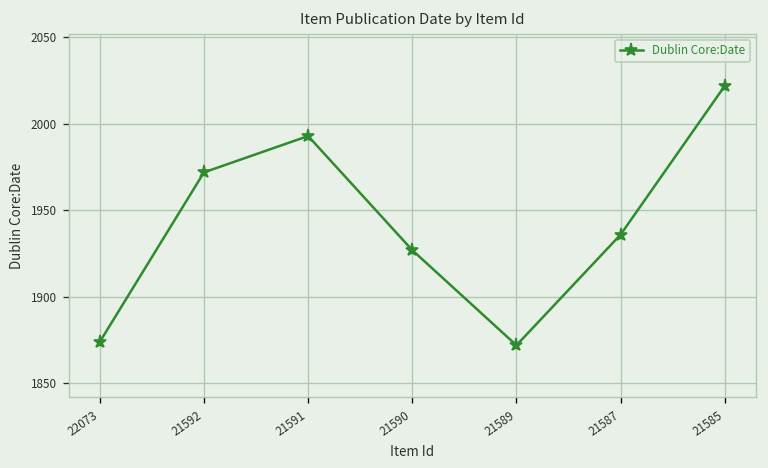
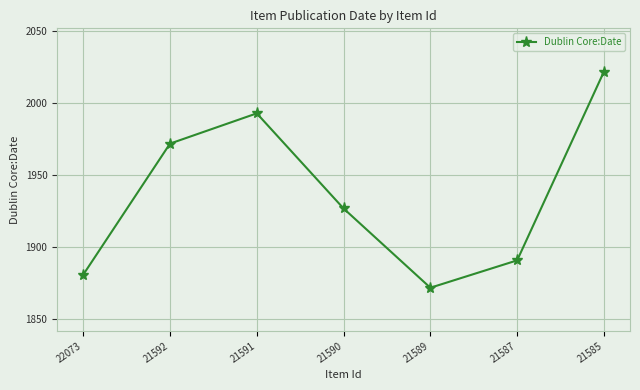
  {
-   "22073": 1874,
+   "22073": 1881,
    "21592": 1972,
    "21591": 1993,
    "21590": 1927,
    "21589": 1872,
-   "21587": 1936,
+   "21587": 1891,
    "21585": 2022
  }
